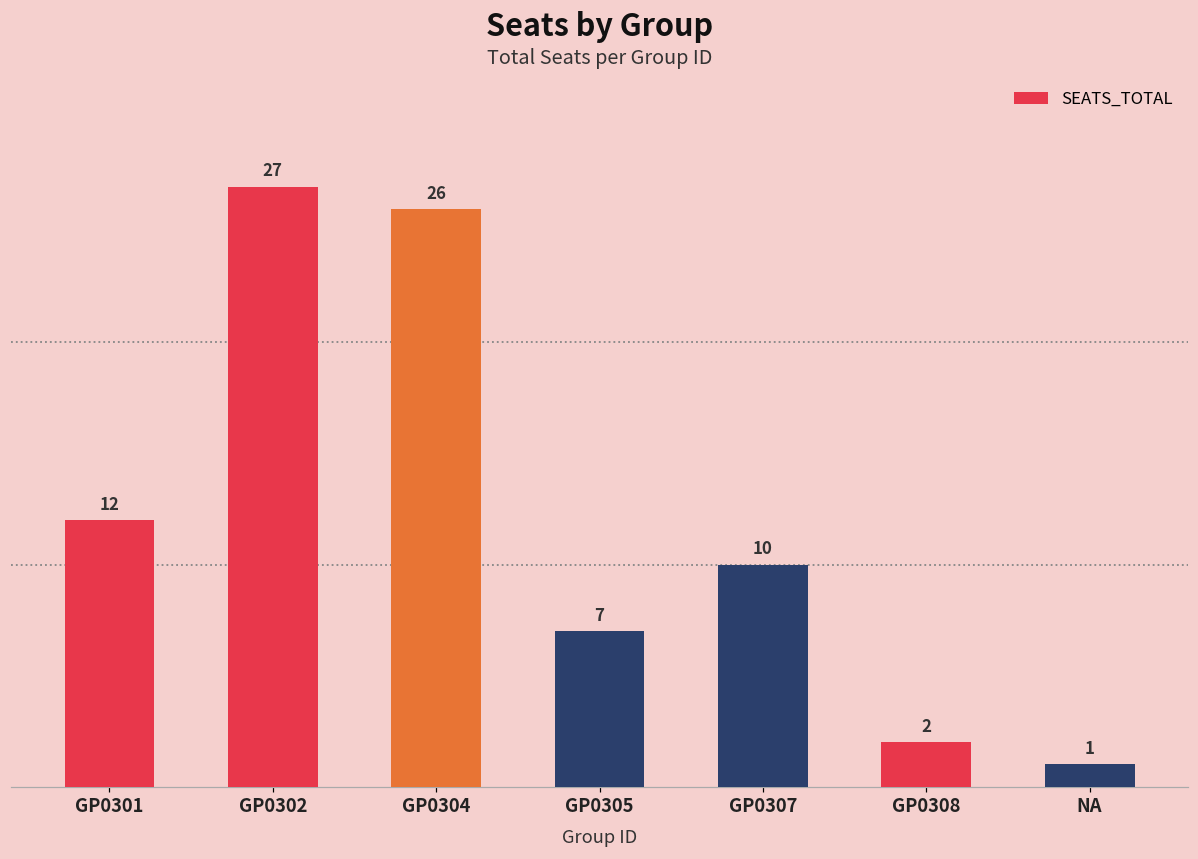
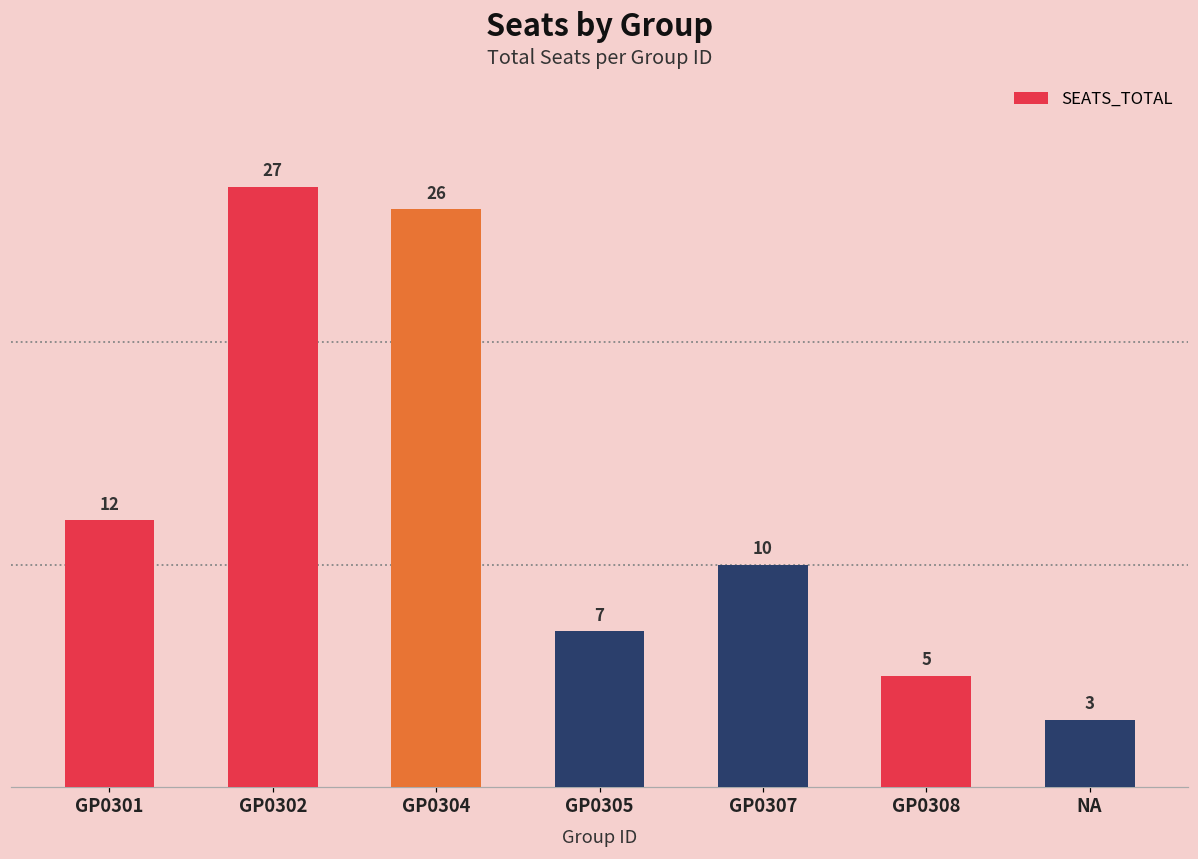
  {
    "GP0301": 12,
    "GP0302": 27,
    "GP0304": 26,
    "GP0305": 7,
    "GP0307": 10,
-   "GP0308": 2,
-   "NA": 1
+   "GP0308": 5,
+   "NA": 3
  }
